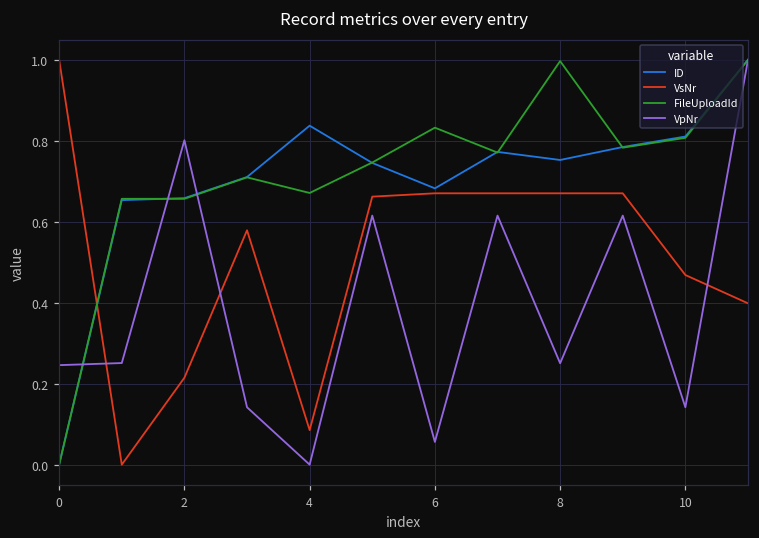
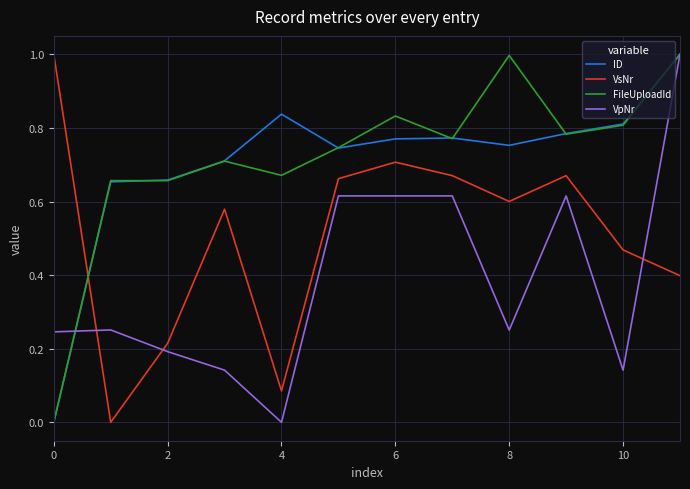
  {
    "ID": {
      "4": 0.84,
-     "6": 0.68,
+     "6": 0.77,
      "8": 0.75
    },
    "VsNr": {
      "0": 1.00,
      "2": 0.21,
      "4": 0.09,
-     "6": 0.67,
-     "8": 0.67,
+     "6": 0.71,
+     "8": 0.60,
      "10": 0.47
    },
    "FileUploadId": {
      "4": 0.67,
      "6": 0.83,
      "8": 1.00
    },
    "VpNr": {
      "0": 0.25,
-     "2": 0.80,
+     "2": 0.19,
      "4": 0.00,
-     "6": 0.06,
+     "6": 0.62,
      "8": 0.25,
      "10": 0.14
    }
  }
